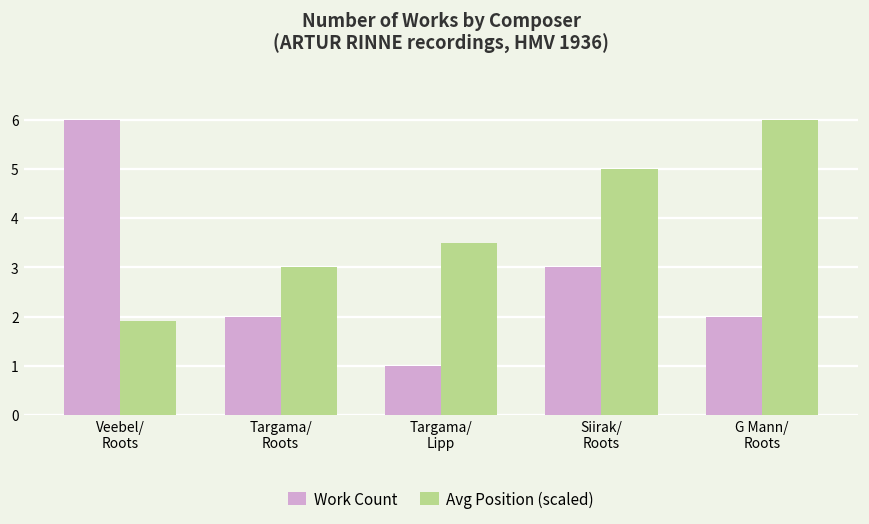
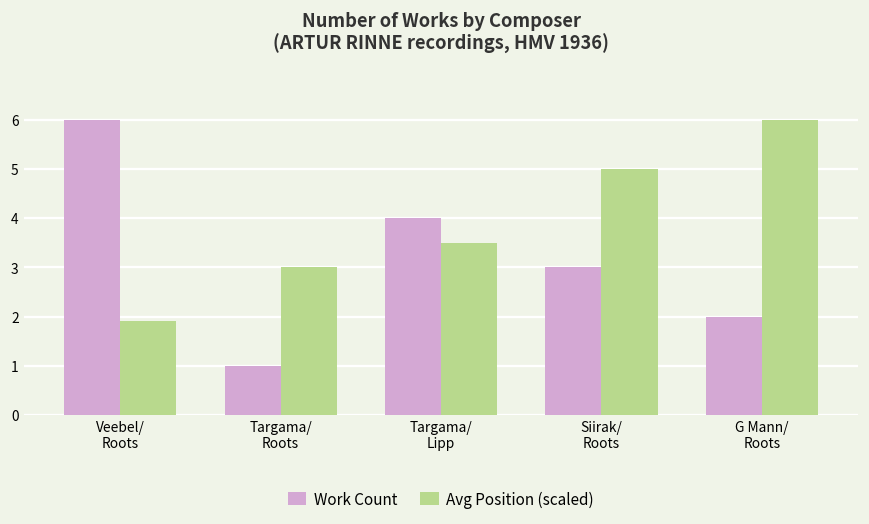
  {
    "Work Count": {
      "Veebel/ Roots": 6,
-     "Targama/ Roots": 2,
-     "Targama/ Lipp": 1,
+     "Targama/ Roots": 1,
+     "Targama/ Lipp": 4,
      "Siirak/ Roots": 3,
      "G Mann/ Roots": 2
    },
    "Avg Position (scaled)": {
      "Veebel/ Roots": 1.9,
      "Targama/ Roots": 3,
      "Targama/ Lipp": 3.5,
      "Siirak/ Roots": 5,
      "G Mann/ Roots": 6
    }
  }
